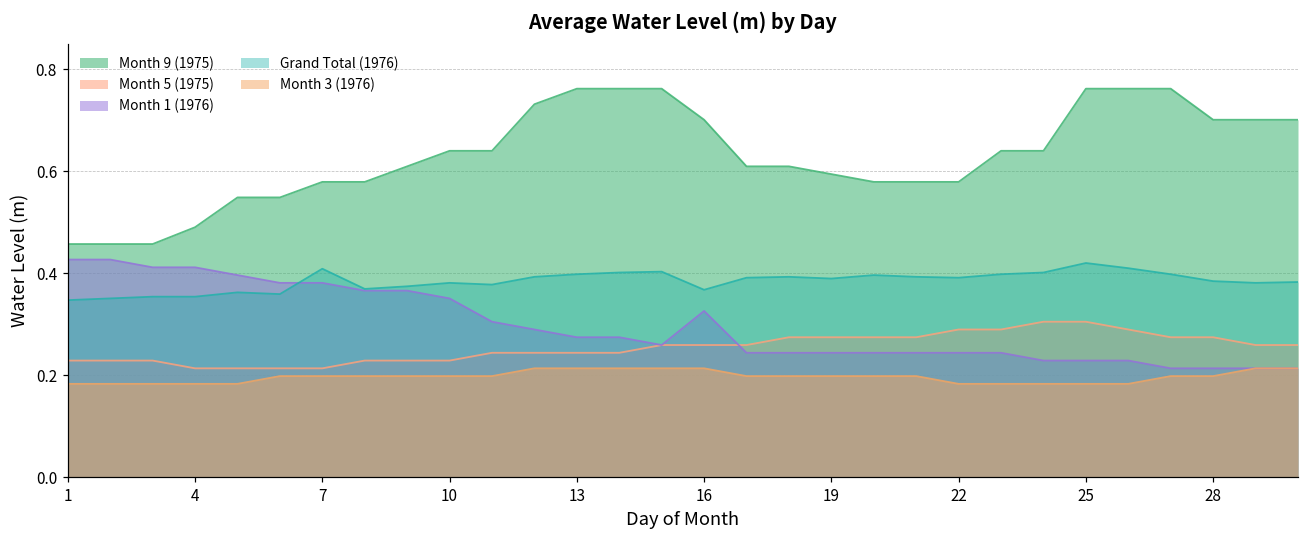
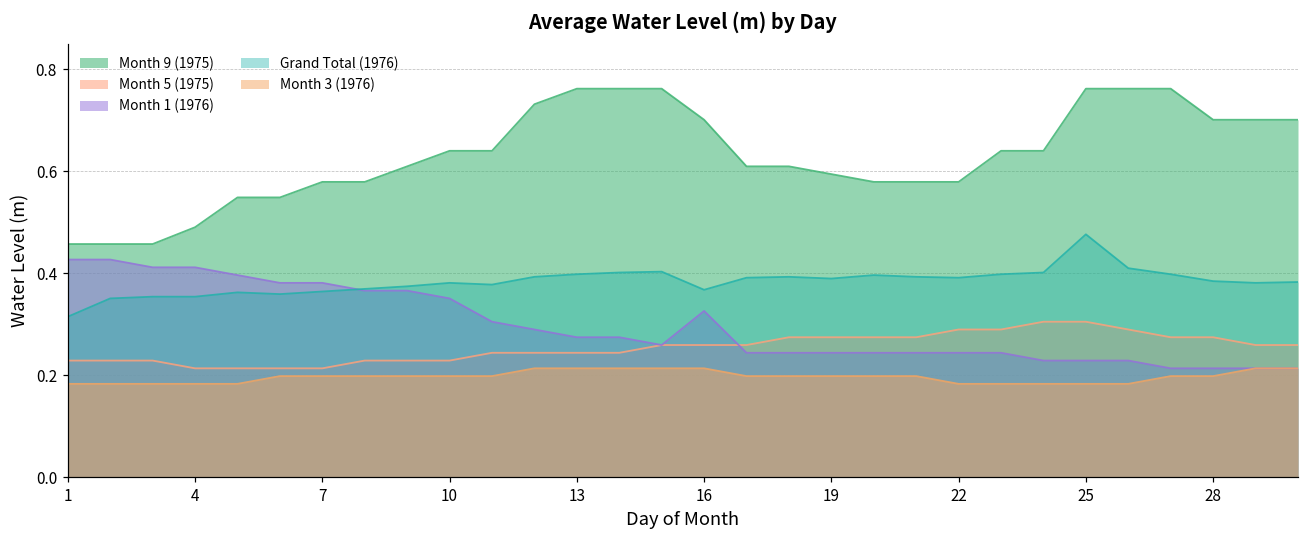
  {
    "Month 9 (1975)": {
      "1": 0.46,
      "4": 0.49,
      "7": 0.58,
      "10": 0.64,
      "13": 0.76,
      "16": 0.70,
      "19": 0.59,
      "22": 0.58,
      "25": 0.76,
      "28": 0.70
    },
    "Month 1 (1976)": {
      "1": 0.43,
      "4": 0.41,
      "7": 0.38,
      "10": 0.35,
      "13": 0.27,
      "16": 0.33,
      "19": 0.24,
      "22": 0.24,
      "25": 0.23,
      "28": 0.21
    },
    "Grand Total (1976)": {
-     "1": 0.35,
+     "1": 0.31,
      "4": 0.35,
-     "7": 0.41,
+     "7": 0.36,
      "10": 0.38,
      "13": 0.40,
      "16": 0.37,
      "19": 0.39,
      "22": 0.39,
-     "25": 0.42,
+     "25": 0.48,
      "28": 0.38
    }
  }
